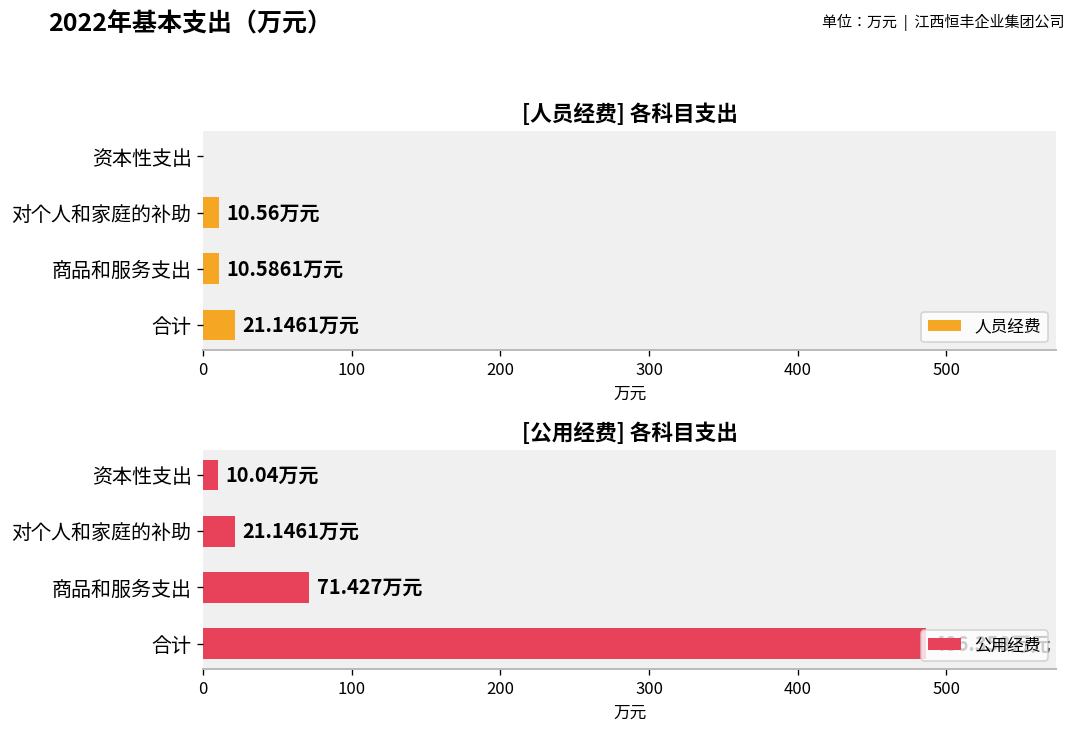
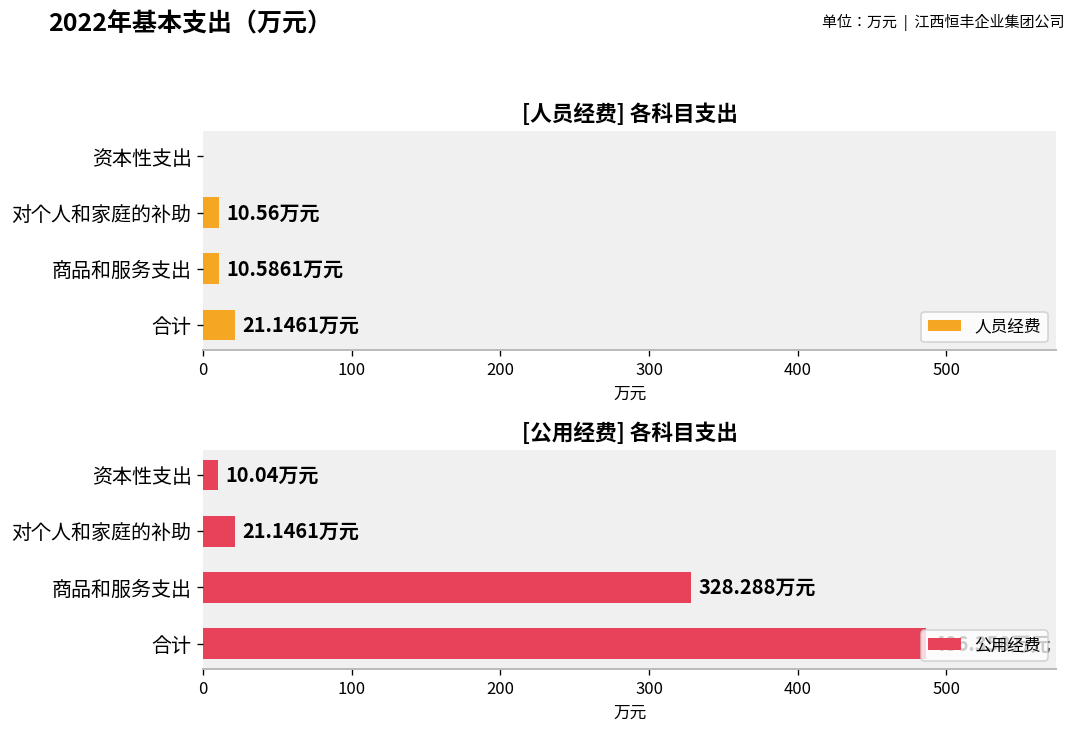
  {
    "[人员经费] 各科目支出": {
      "对个人和家庭的补助": 10.56,
      "商品和服务支出": 10.5861,
      "合计": 21.1461
    },
    "[公用经费] 各科目支出": {
      "资本性支出": 10.04,
      "对个人和家庭的补助": 21.1461,
-     "商品和服务支出": 71.427
+     "商品和服务支出": 328.288
    }
  }
